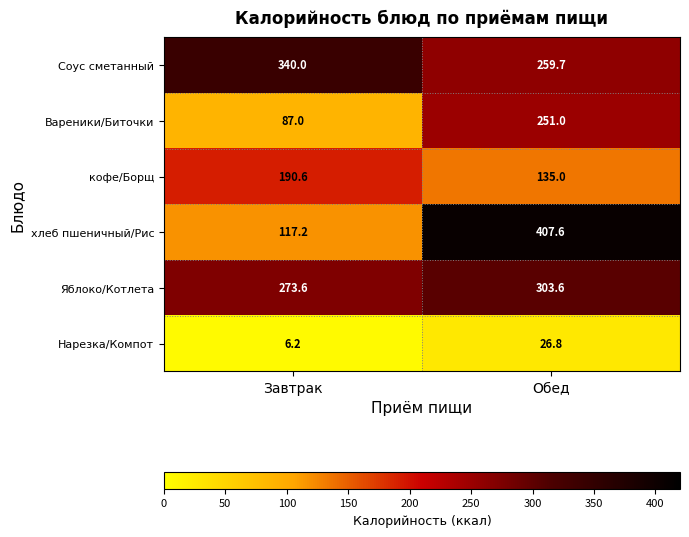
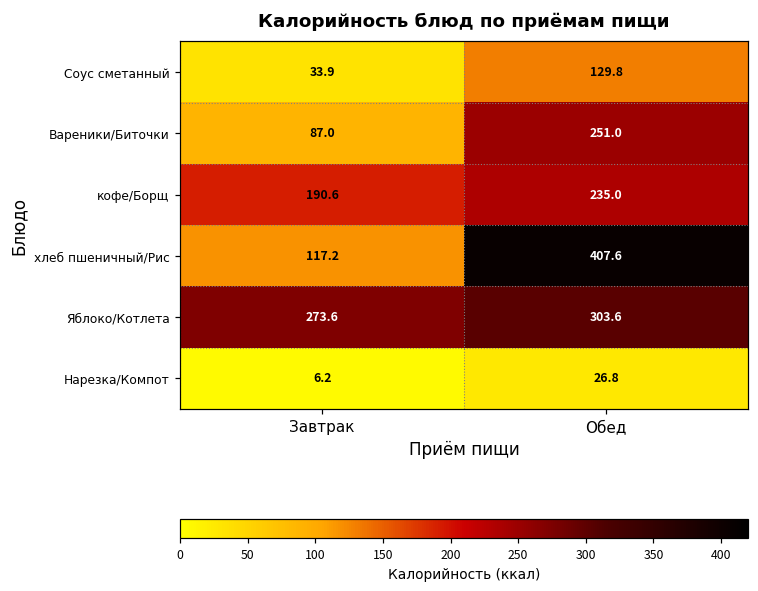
  {
    "Соус сметанный": {
-     "Завтрак": 340.0,
-     "Обед": 259.7
+     "Завтрак": 33.9,
+     "Обед": 129.8
    },
    "Вареники/Биточки": {
      "Завтрак": 87.0,
      "Обед": 251.0
    },
    "кофе/Борщ": {
      "Завтрак": 190.6,
-     "Обед": 135.0
+     "Обед": 235.0
    },
    "хлеб пшеничный/Рис": {
      "Завтрак": 117.2,
      "Обед": 407.6
    },
    "Яблоко/Котлета": {
      "Завтрак": 273.6,
      "Обед": 303.6
    },
    "Нарезка/Компот": {
      "Завтрак": 6.2,
      "Обед": 26.8
    }
  }
